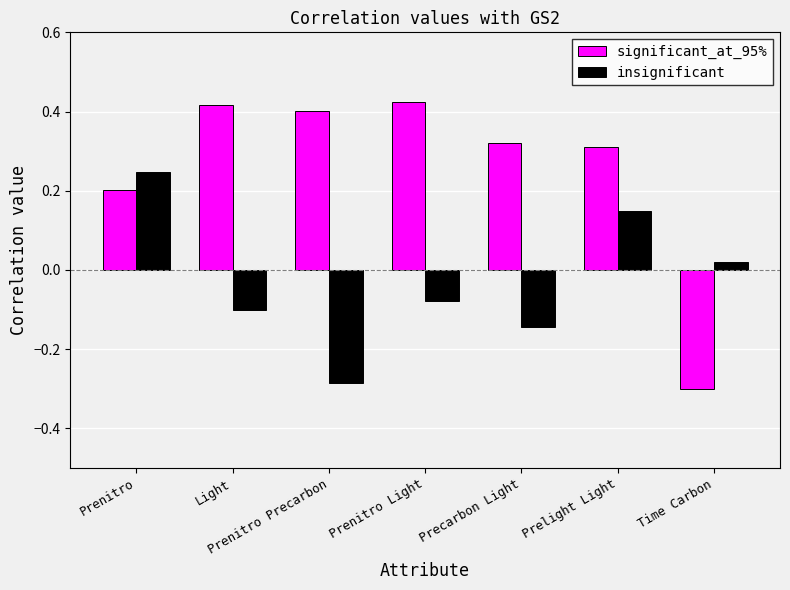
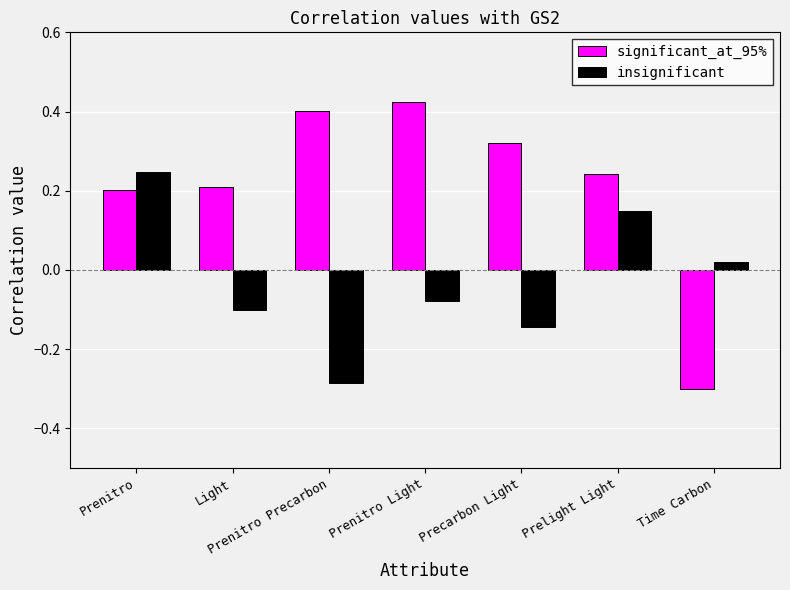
  {
    "significant_at_95%": {
      "Prenitro": 0.20,
-     "Light": 0.42,
+     "Light": 0.21,
      "Prenitro Precarbon": 0.40,
      "Prenitro Light": 0.42,
      "Precarbon Light": 0.32,
-     "Prelight Light": 0.31,
+     "Prelight Light": 0.24,
      "Time Carbon": -0.30
    },
    "insignificant": {
      "Prenitro": 0.25,
      "Light": -0.10,
      "Prenitro Precarbon": -0.28,
      "Prenitro Light": -0.08,
      "Precarbon Light": -0.14,
      "Prelight Light": 0.15,
      "Time Carbon": 0.02
    }
  }
